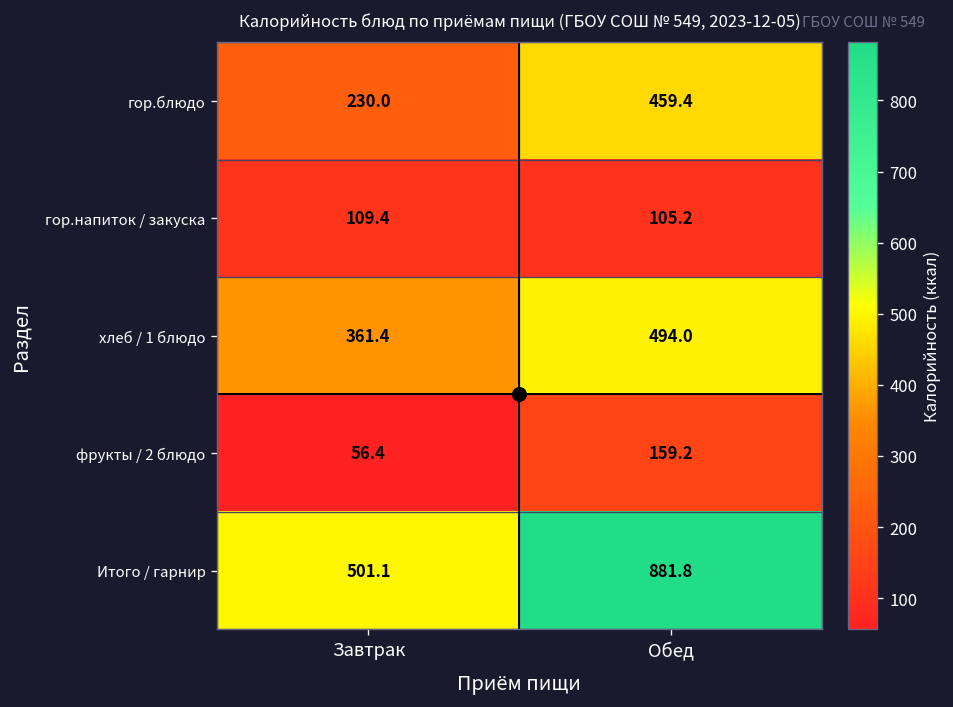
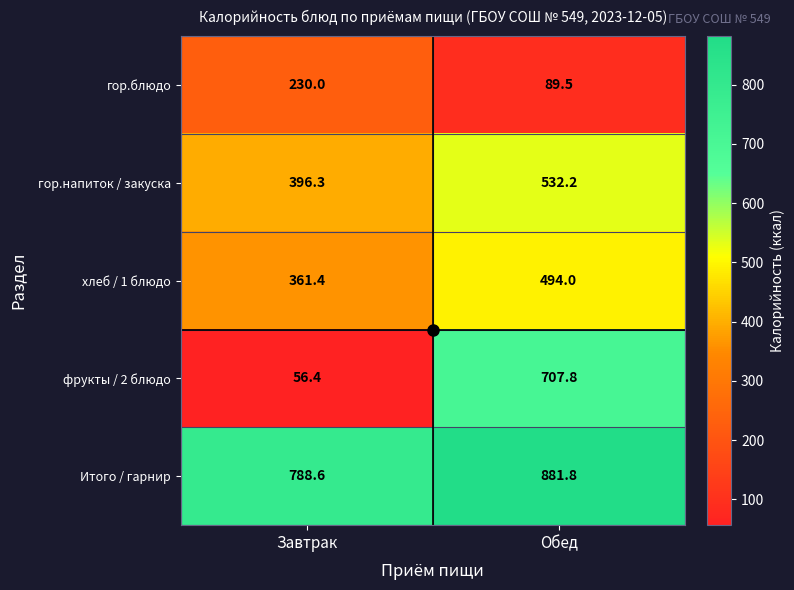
  {
    "гор.блюдо": {
      "Завтрак": 230.0,
-     "Обед": 459.4
+     "Обед": 89.5
    },
    "гор.напиток / закуска": {
-     "Завтрак": 109.4,
-     "Обед": 105.2
+     "Завтрак": 396.3,
+     "Обед": 532.2
    },
    "хлеб / 1 блюдо": {
      "Завтрак": 361.4,
      "Обед": 494.0
    },
    "фрукты / 2 блюдо": {
      "Завтрак": 56.4,
-     "Обед": 159.2
+     "Обед": 707.8
    },
    "Итого / гарнир": {
-     "Завтрак": 501.1,
+     "Завтрак": 788.6,
      "Обед": 881.8
    }
  }
